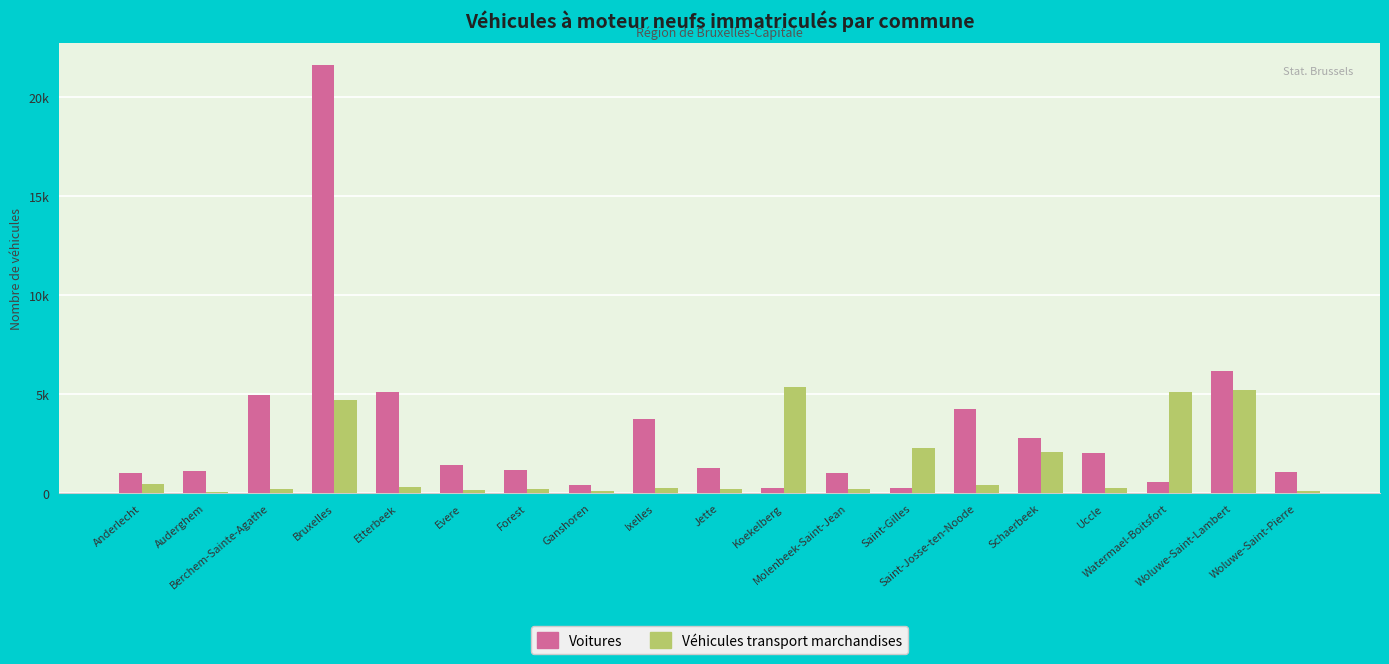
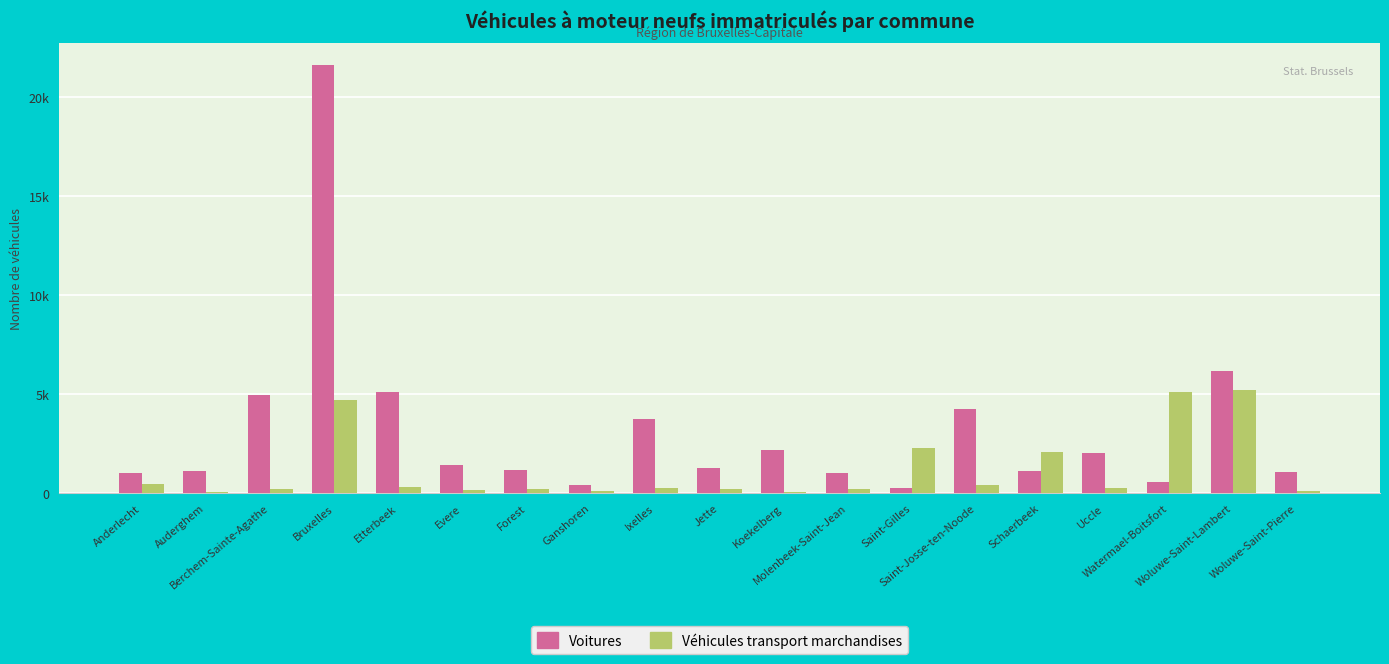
  {
    "Voitures": {
      "Anderlecht": 1000,
      "Auderghem": 1100,
      "Berchem-Sainte-Agathe": 4900,
      "Bruxelles": 21600,
      "Etterbeek": 5100,
      "Evere": 1400,
      "Forest": 1200,
      "Ganshoren": 400,
      "Ixelles": 3700,
      "Jette": 1300,
-     "Koekelberg": 300,
+     "Koekelberg": 2200,
      "Molenbeek-Saint-Jean": 1000,
      "Saint-Gilles": 200,
      "Saint-Josse-ten-Noode": 4200,
-     "Schaerbeek": 2800,
+     "Schaerbeek": 1100,
      "Uccle": 2000,
      "Watermael-Boitsfort": 500,
      "Woluwe-Saint-Lambert": 6200,
      "Woluwe-Saint-Pierre": 1100
    },
    "Véhicules transport marchandises": {
      "Anderlecht": 500,
      "Berchem-Sainte-Agathe": 200,
      "Bruxelles": 4700,
      "Etterbeek": 300,
      "Evere": 200,
      "Forest": 200,
      "Ixelles": 200,
      "Jette": 200,
-     "Koekelberg": 5400,
+     "Koekelberg": 100,
      "Molenbeek-Saint-Jean": 200,
      "Saint-Gilles": 2300,
      "Saint-Josse-ten-Noode": 400,
      "Schaerbeek": 2100,
      "Uccle": 300,
      "Watermael-Boitsfort": 5100,
      "Woluwe-Saint-Lambert": 5200
    }
  }
